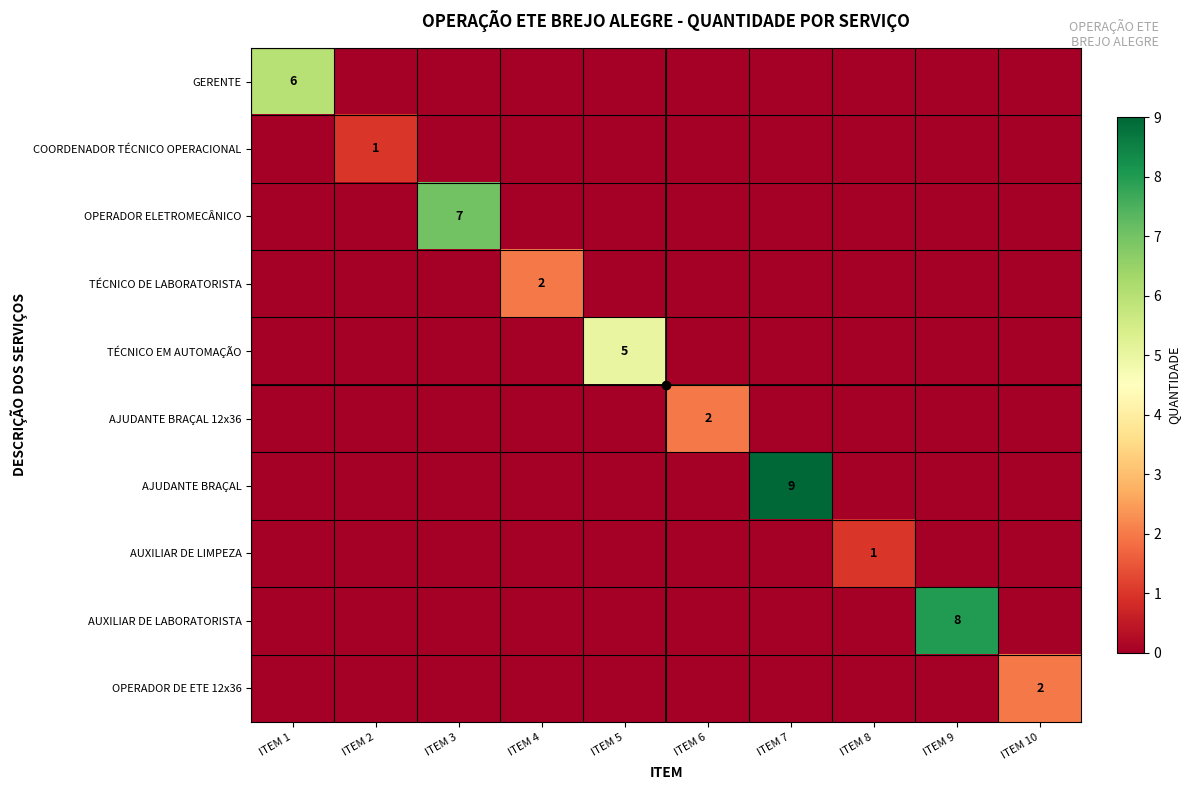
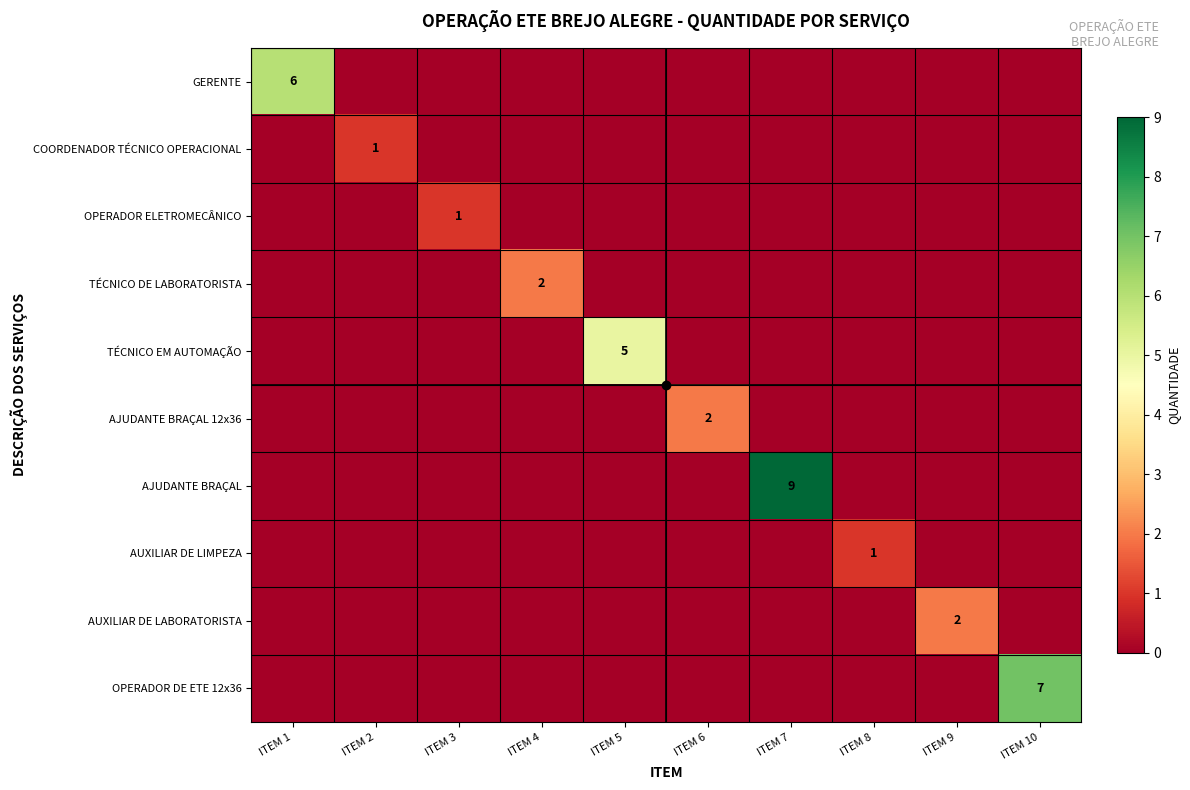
  {
    "GERENTE": {
      "ITEM 1": 6
    },
    "COORDENADOR TÉCNICO OPERACIONAL": {
      "ITEM 2": 1
    },
    "OPERADOR ELETROMECÂNICO": {
-     "ITEM 3": 7
+     "ITEM 3": 1
    },
    "TÉCNICO DE LABORATORISTA": {
      "ITEM 4": 2
    },
    "TÉCNICO EM AUTOMAÇÃO": {
      "ITEM 5": 5
    },
    "AJUDANTE BRAÇAL 12x36": {
      "ITEM 6": 2
    },
    "AJUDANTE BRAÇAL": {
      "ITEM 7": 9
    },
    "AUXILIAR DE LIMPEZA": {
      "ITEM 8": 1
    },
    "AUXILIAR DE LABORATORISTA": {
-     "ITEM 9": 8
+     "ITEM 9": 2
    },
    "OPERADOR DE ETE 12x36": {
-     "ITEM 10": 2
+     "ITEM 10": 7
    }
  }
